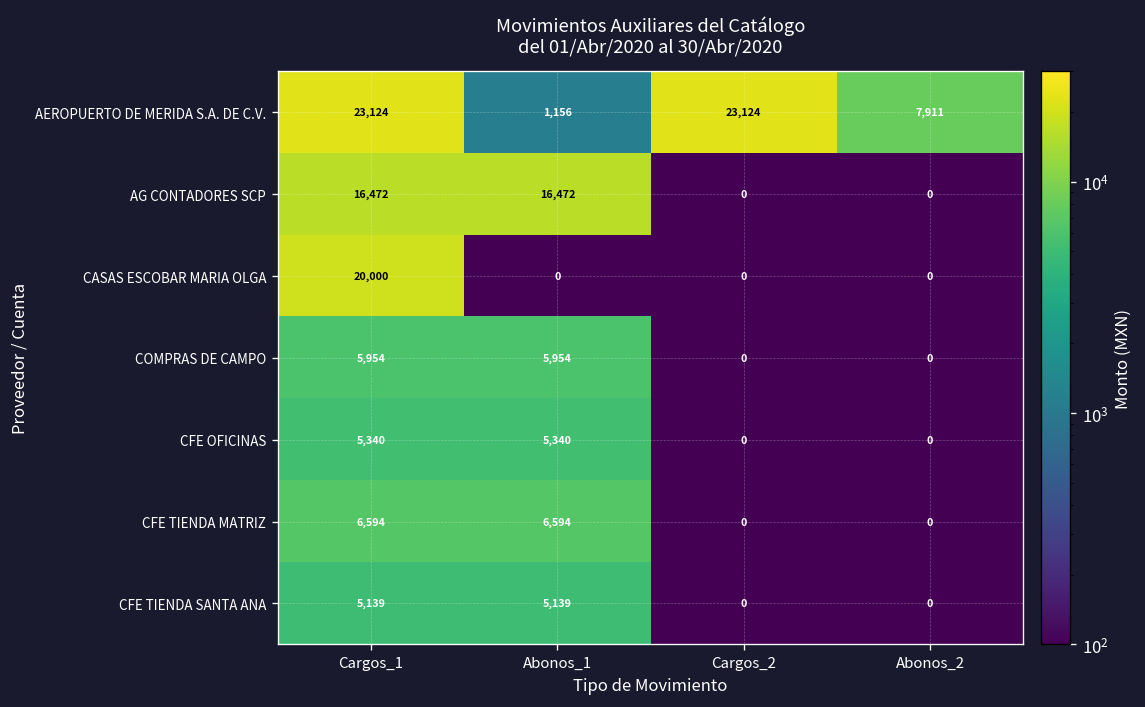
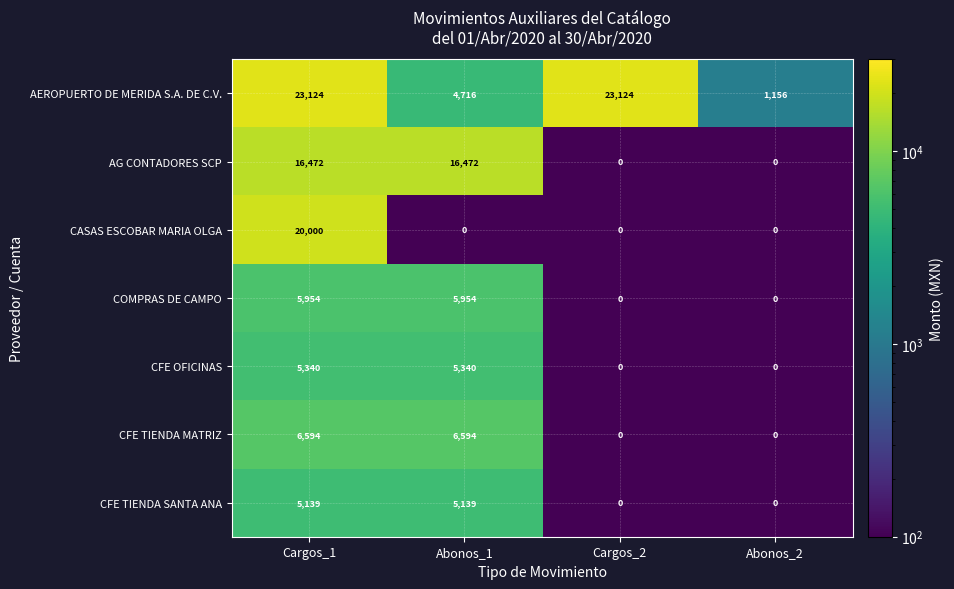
  {
    "AEROPUERTO DE MERIDA S.A. DE C.V.": {
      "Cargos_1": "23,124",
-     "Abonos_1": "1,156",
+     "Abonos_1": "4,716",
      "Cargos_2": "23,124",
-     "Abonos_2": "7,911"
+     "Abonos_2": "1,156"
    },
    "AG CONTADORES SCP": {
      "Cargos_1": "16,472",
      "Abonos_1": "16,472",
      "Cargos_2": "0",
      "Abonos_2": "0"
    },
    "CASAS ESCOBAR MARIA OLGA": {
      "Cargos_1": "20,000",
      "Abonos_1": "0",
      "Cargos_2": "0",
      "Abonos_2": "0"
    },
    "COMPRAS DE CAMPO": {
      "Cargos_1": "5,954",
      "Abonos_1": "5,954",
      "Cargos_2": "0",
      "Abonos_2": "0"
    },
    "CFE OFICINAS": {
      "Cargos_1": "5,340",
      "Abonos_1": "5,340",
      "Cargos_2": "0",
      "Abonos_2": "0"
    },
    "CFE TIENDA MATRIZ": {
      "Cargos_1": "6,594",
      "Abonos_1": "6,594",
      "Cargos_2": "0",
      "Abonos_2": "0"
    },
    "CFE TIENDA SANTA ANA": {
      "Cargos_1": "5,139",
      "Abonos_1": "5,139",
      "Cargos_2": "0",
      "Abonos_2": "0"
    }
  }
